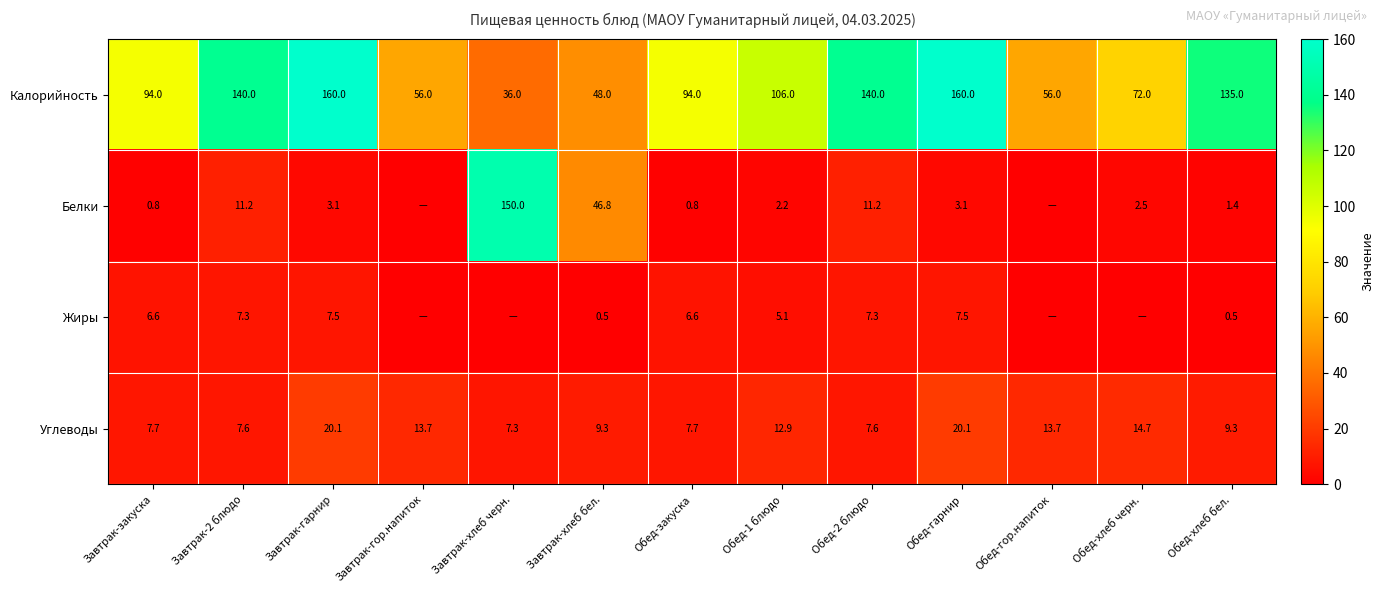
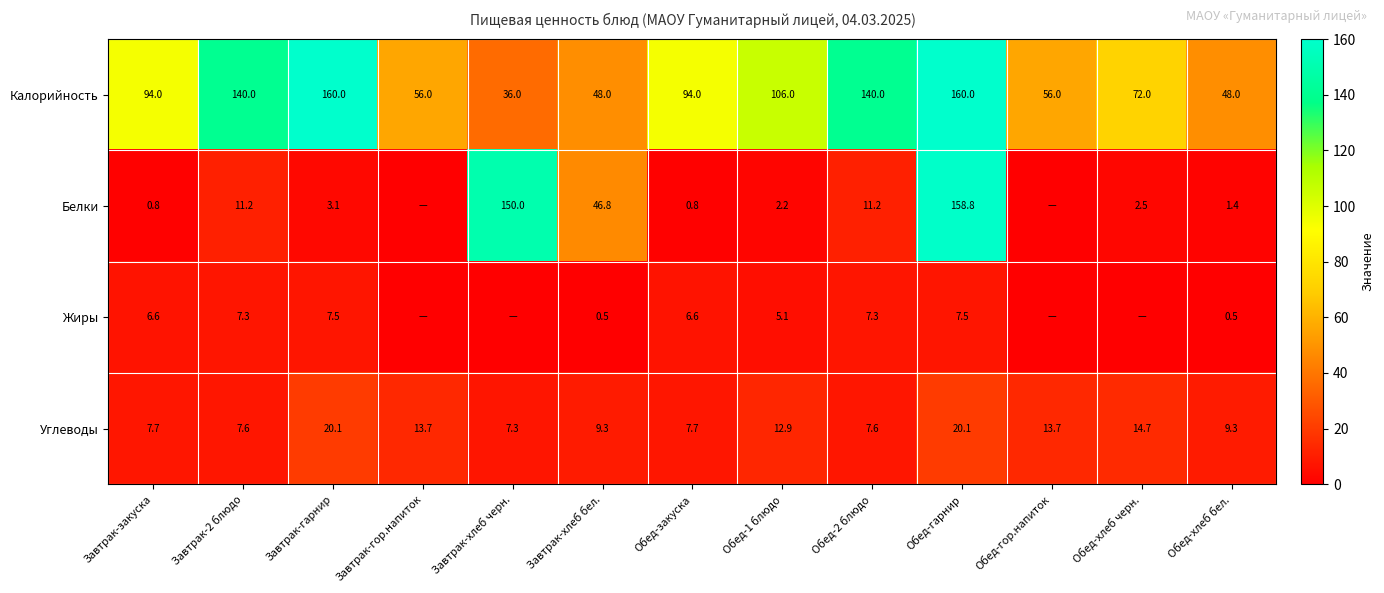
  {
    "Калорийность": {
      "Завтрак-закуска": 94.0,
      "Завтрак-2 блюдо": 140.0,
      "Завтрак-гарнир": 160.0,
      "Завтрак-гор.напиток": 56.0,
      "Завтрак-хлеб черн.": 36.0,
      "Завтрак-хлеб бел.": 48.0,
      "Обед-закуска": 94.0,
      "Обед-1 блюдо": 106.0,
      "Обед-2 блюдо": 140.0,
      "Обед-гарнир": 160.0,
      "Обед-гор.напиток": 56.0,
      "Обед-хлеб черн.": 72.0,
-     "Обед-хлеб бел.": 135.0
+     "Обед-хлеб бел.": 48.0
    },
    "Белки": {
      "Завтрак-закуска": 0.8,
      "Завтрак-2 блюдо": 11.2,
      "Завтрак-гарнир": 3.1,
      "Завтрак-хлеб черн.": 150.0,
      "Завтрак-хлеб бел.": 46.8,
      "Обед-закуска": 0.8,
      "Обед-1 блюдо": 2.2,
      "Обед-2 блюдо": 11.2,
-     "Обед-гарнир": 3.1,
+     "Обед-гарнир": 158.8,
      "Обед-хлеб черн.": 2.5,
      "Обед-хлеб бел.": 1.4
    },
    "Жиры": {
      "Завтрак-закуска": 6.6,
      "Завтрак-2 блюдо": 7.3,
      "Завтрак-гарнир": 7.5,
      "Завтрак-хлеб бел.": 0.5,
      "Обед-закуска": 6.6,
      "Обед-1 блюдо": 5.1,
      "Обед-2 блюдо": 7.3,
      "Обед-гарнир": 7.5,
      "Обед-хлеб бел.": 0.5
    },
    "Углеводы": {
      "Завтрак-закуска": 7.7,
      "Завтрак-2 блюдо": 7.6,
      "Завтрак-гарнир": 20.1,
      "Завтрак-гор.напиток": 13.7,
      "Завтрак-хлеб черн.": 7.3,
      "Завтрак-хлеб бел.": 9.3,
      "Обед-закуска": 7.7,
      "Обед-1 блюдо": 12.9,
      "Обед-2 блюдо": 7.6,
      "Обед-гарнир": 20.1,
      "Обед-гор.напиток": 13.7,
      "Обед-хлеб черн.": 14.7,
      "Обед-хлеб бел.": 9.3
    }
  }
